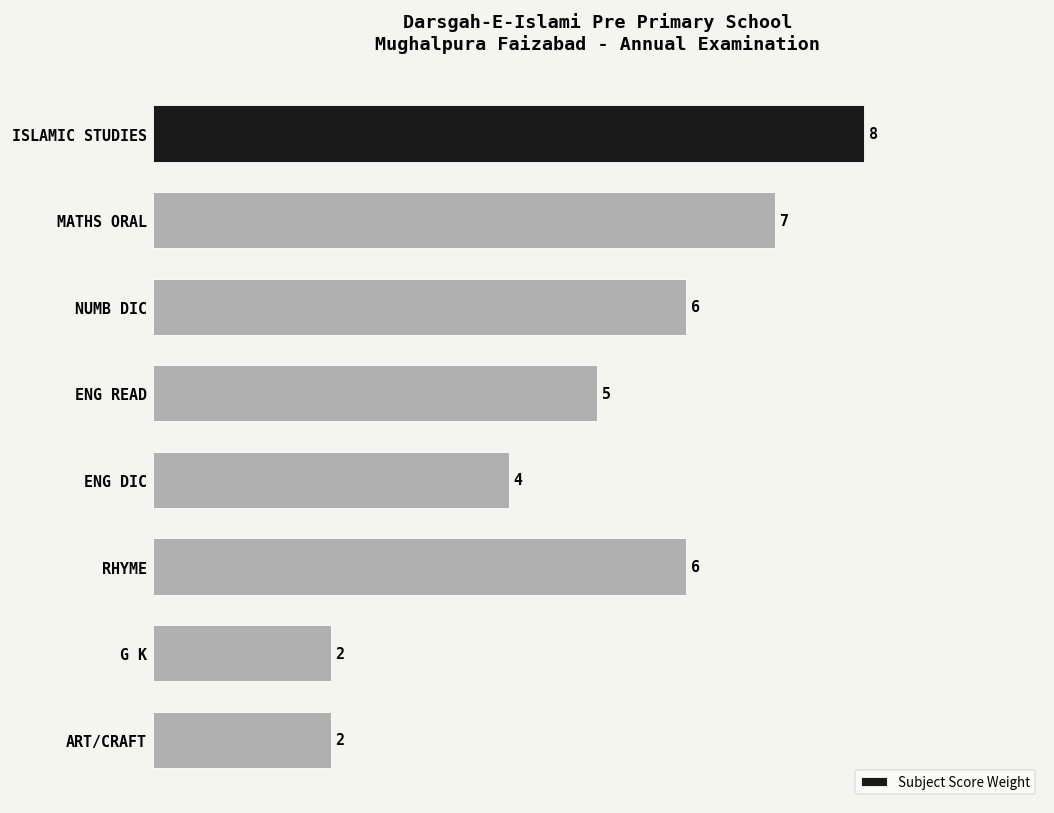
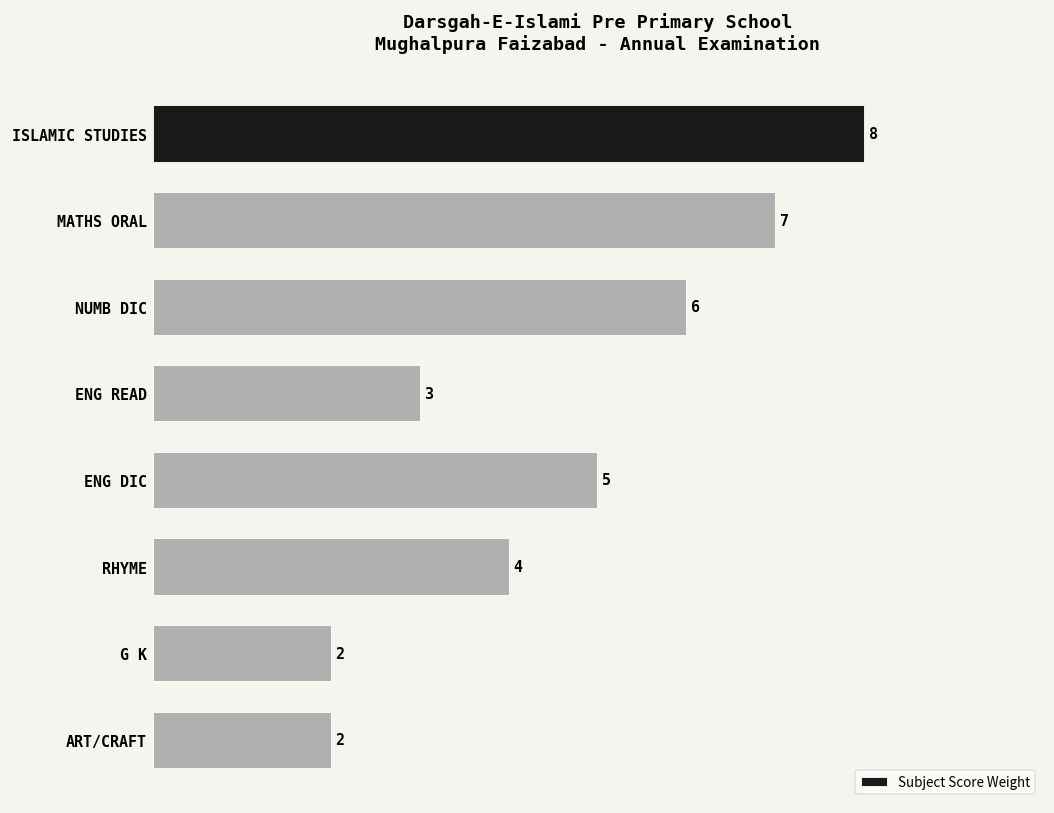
  {
    "ISLAMIC STUDIES": 8,
    "MATHS ORAL": 7,
    "NUMB DIC": 6,
-   "ENG READ": 5,
-   "ENG DIC": 4,
-   "RHYME": 6,
+   "ENG READ": 3,
+   "ENG DIC": 5,
+   "RHYME": 4,
    "G K": 2,
    "ART/CRAFT": 2
  }
